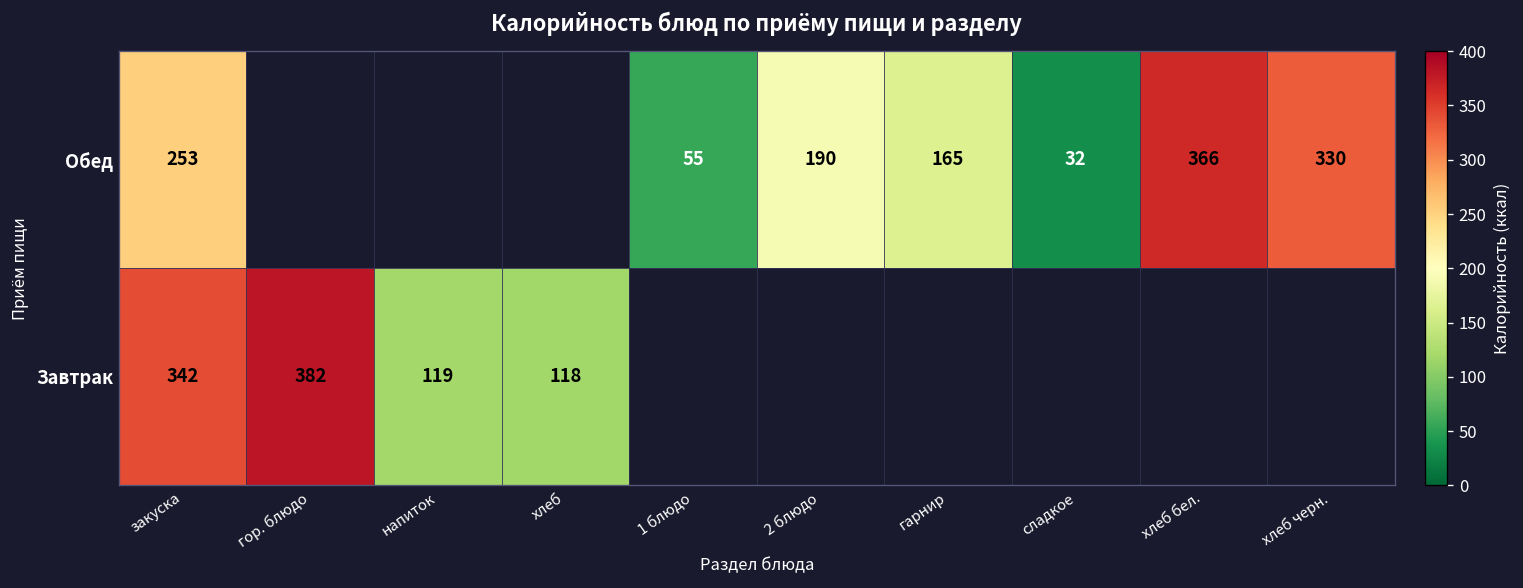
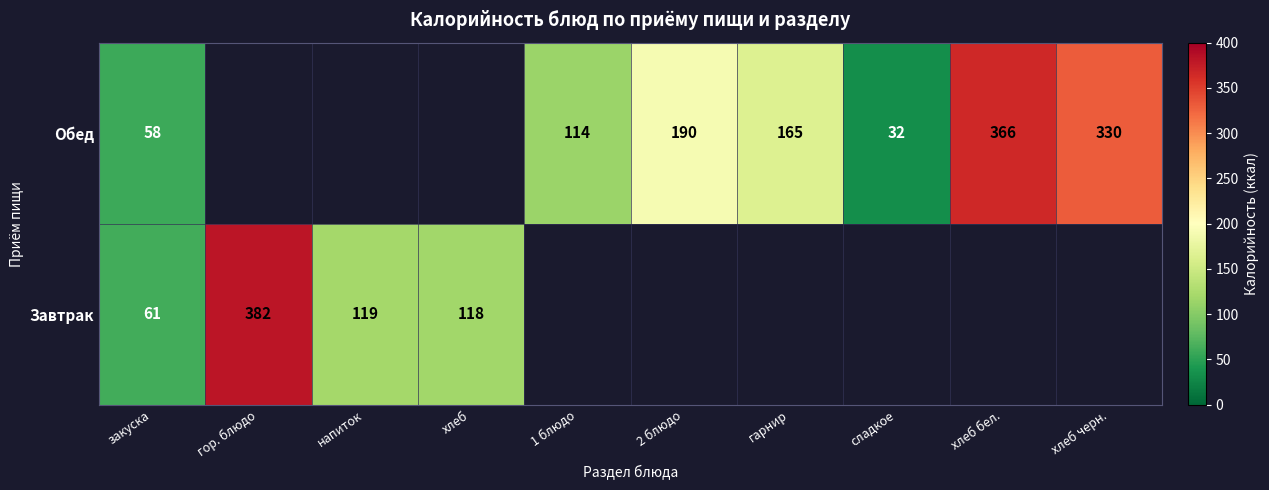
  {
    "Обед": {
-     "закуска": 253,
-     "1 блюдо": 55,
+     "закуска": 58,
+     "1 блюдо": 114,
      "2 блюдо": 190,
      "гарнир": 165,
      "сладкое": 32,
      "хлеб бел.": 366,
      "хлеб черн.": 330
    },
    "Завтрак": {
-     "закуска": 342,
+     "закуска": 61,
      "гор. блюдо": 382,
      "напиток": 119,
      "хлеб": 118
    }
  }
